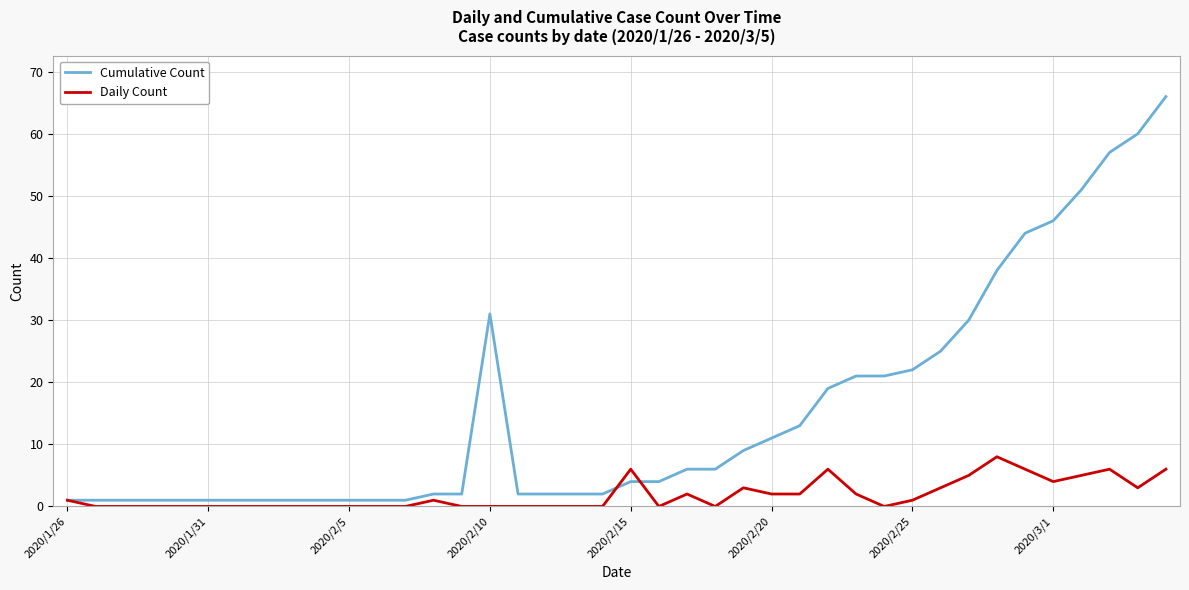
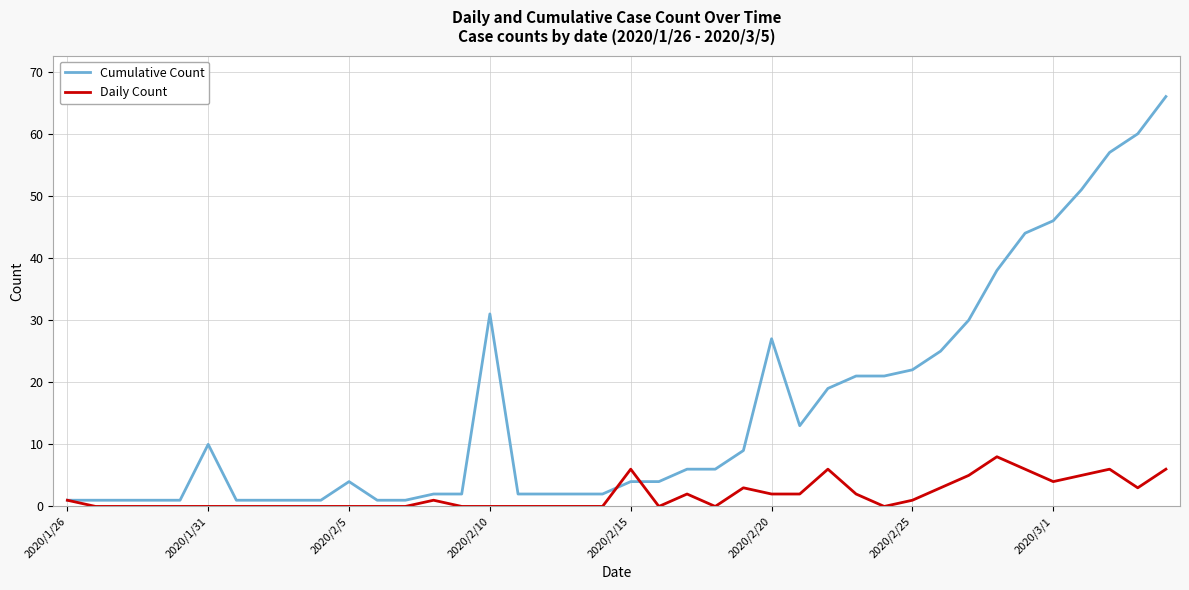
  {
    "Cumulative Count": {
-     "2020/1/31": 1,
-     "2020/2/5": 1,
+     "2020/1/31": 10,
+     "2020/2/5": 4,
      "2020/2/10": 31,
      "2020/2/15": 4,
-     "2020/2/20": 11,
+     "2020/2/20": 27,
      "2020/2/25": 22,
      "2020/3/1": 46
    },
    "Daily Count": {
      "2020/1/31": 0,
      "2020/2/5": 0,
      "2020/2/10": 0,
      "2020/2/15": 6,
      "2020/2/20": 2,
      "2020/2/25": 1,
      "2020/3/1": 4
    }
  }
